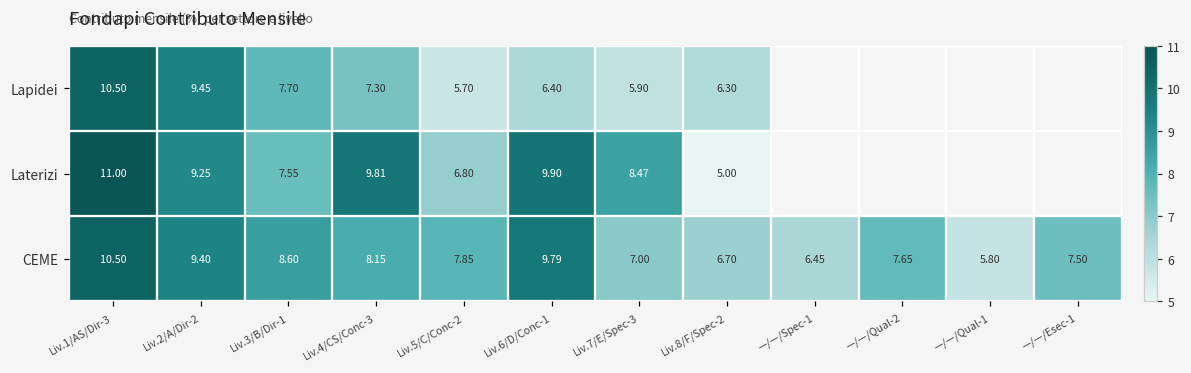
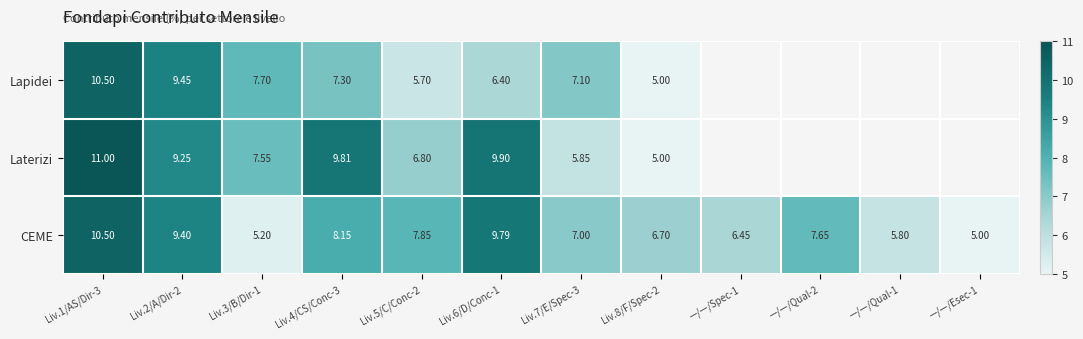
  {
    "Lapidei": {
      "Liv.1/AS/Dir-3": 10.50,
      "Liv.2/A/Dir-2": 9.45,
      "Liv.3/B/Dir-1": 7.70,
      "Liv.4/CS/Conc-3": 7.30,
      "Liv.5/C/Conc-2": 5.70,
      "Liv.6/D/Conc-1": 6.40,
-     "Liv.7/E/Spec-3": 5.90,
-     "Liv.8/F/Spec-2": 6.30
+     "Liv.7/E/Spec-3": 7.10,
+     "Liv.8/F/Spec-2": 5.00
    },
    "Laterizi": {
      "Liv.1/AS/Dir-3": 11.00,
      "Liv.2/A/Dir-2": 9.25,
      "Liv.3/B/Dir-1": 7.55,
      "Liv.4/CS/Conc-3": 9.81,
      "Liv.5/C/Conc-2": 6.80,
      "Liv.6/D/Conc-1": 9.90,
-     "Liv.7/E/Spec-3": 8.47,
+     "Liv.7/E/Spec-3": 5.85,
      "Liv.8/F/Spec-2": 5.00
    },
    "CEME": {
      "Liv.1/AS/Dir-3": 10.50,
      "Liv.2/A/Dir-2": 9.40,
-     "Liv.3/B/Dir-1": 8.60,
+     "Liv.3/B/Dir-1": 5.20,
      "Liv.4/CS/Conc-3": 8.15,
      "Liv.5/C/Conc-2": 7.85,
      "Liv.6/D/Conc-1": 9.79,
      "Liv.7/E/Spec-3": 7.00,
      "Liv.8/F/Spec-2": 6.70,
      "—/—/Spec-1": 6.45,
      "—/—/Qual-2": 7.65,
      "—/—/Qual-1": 5.80,
-     "—/—/Esec-1": 7.50
+     "—/—/Esec-1": 5.00
    }
  }
